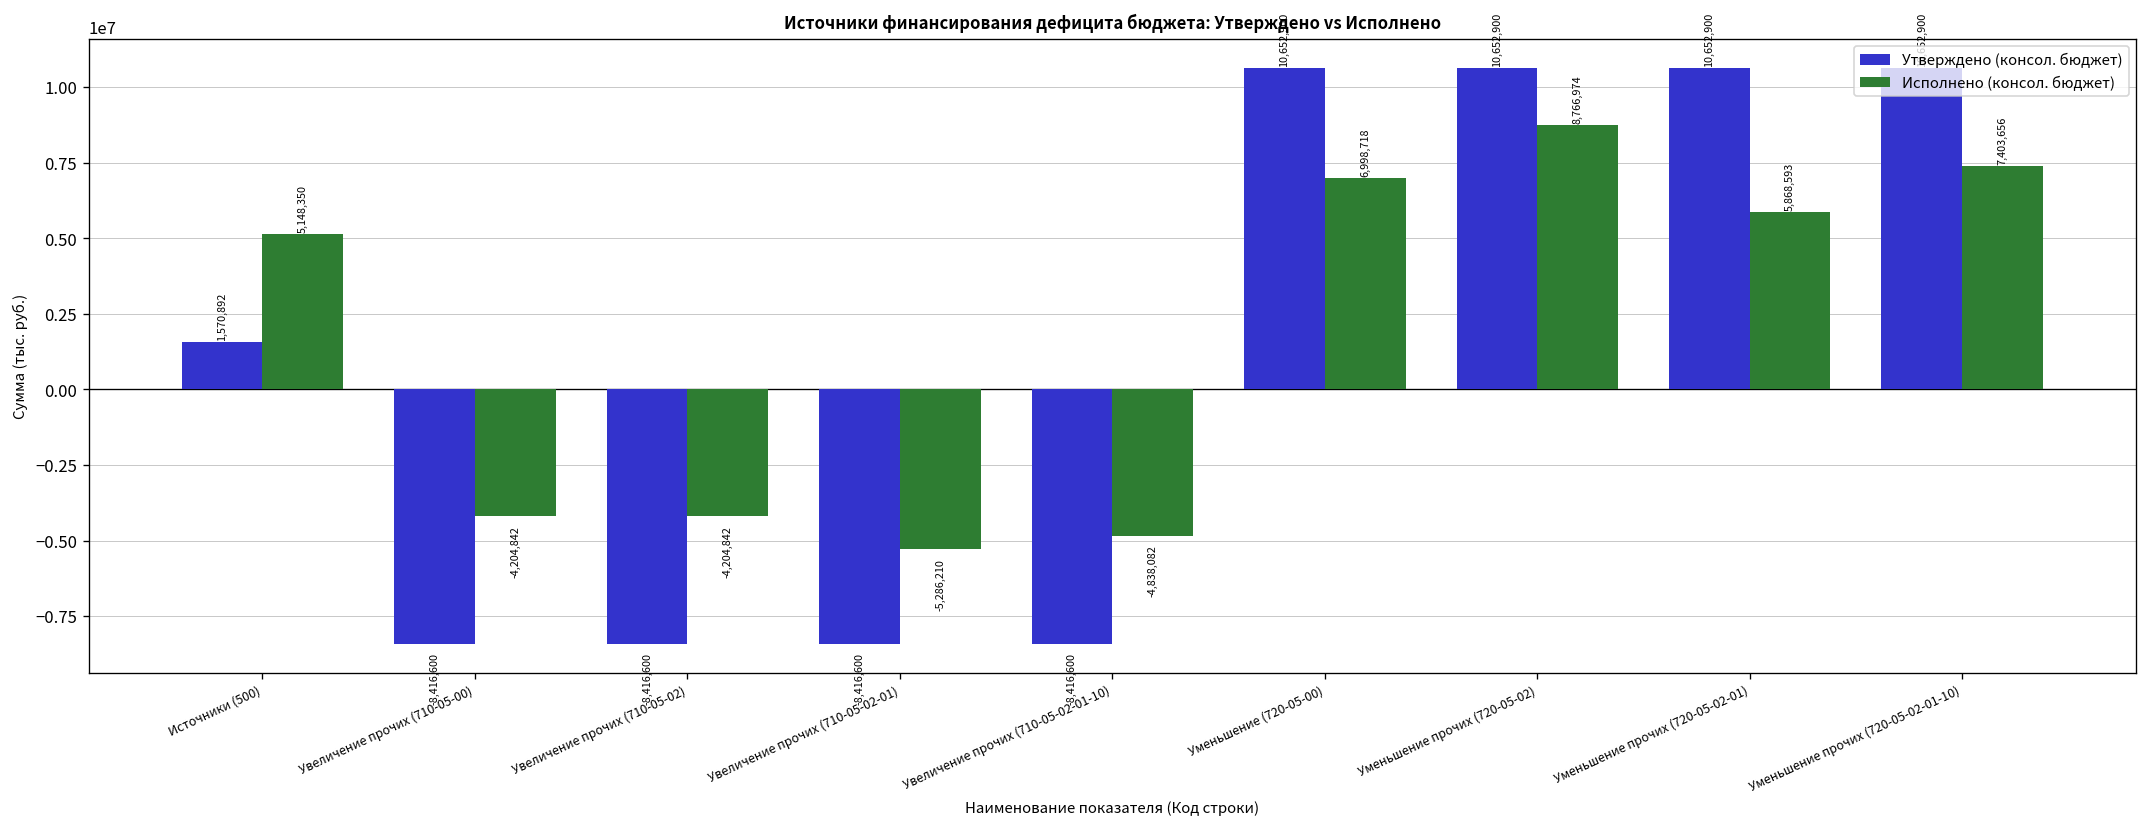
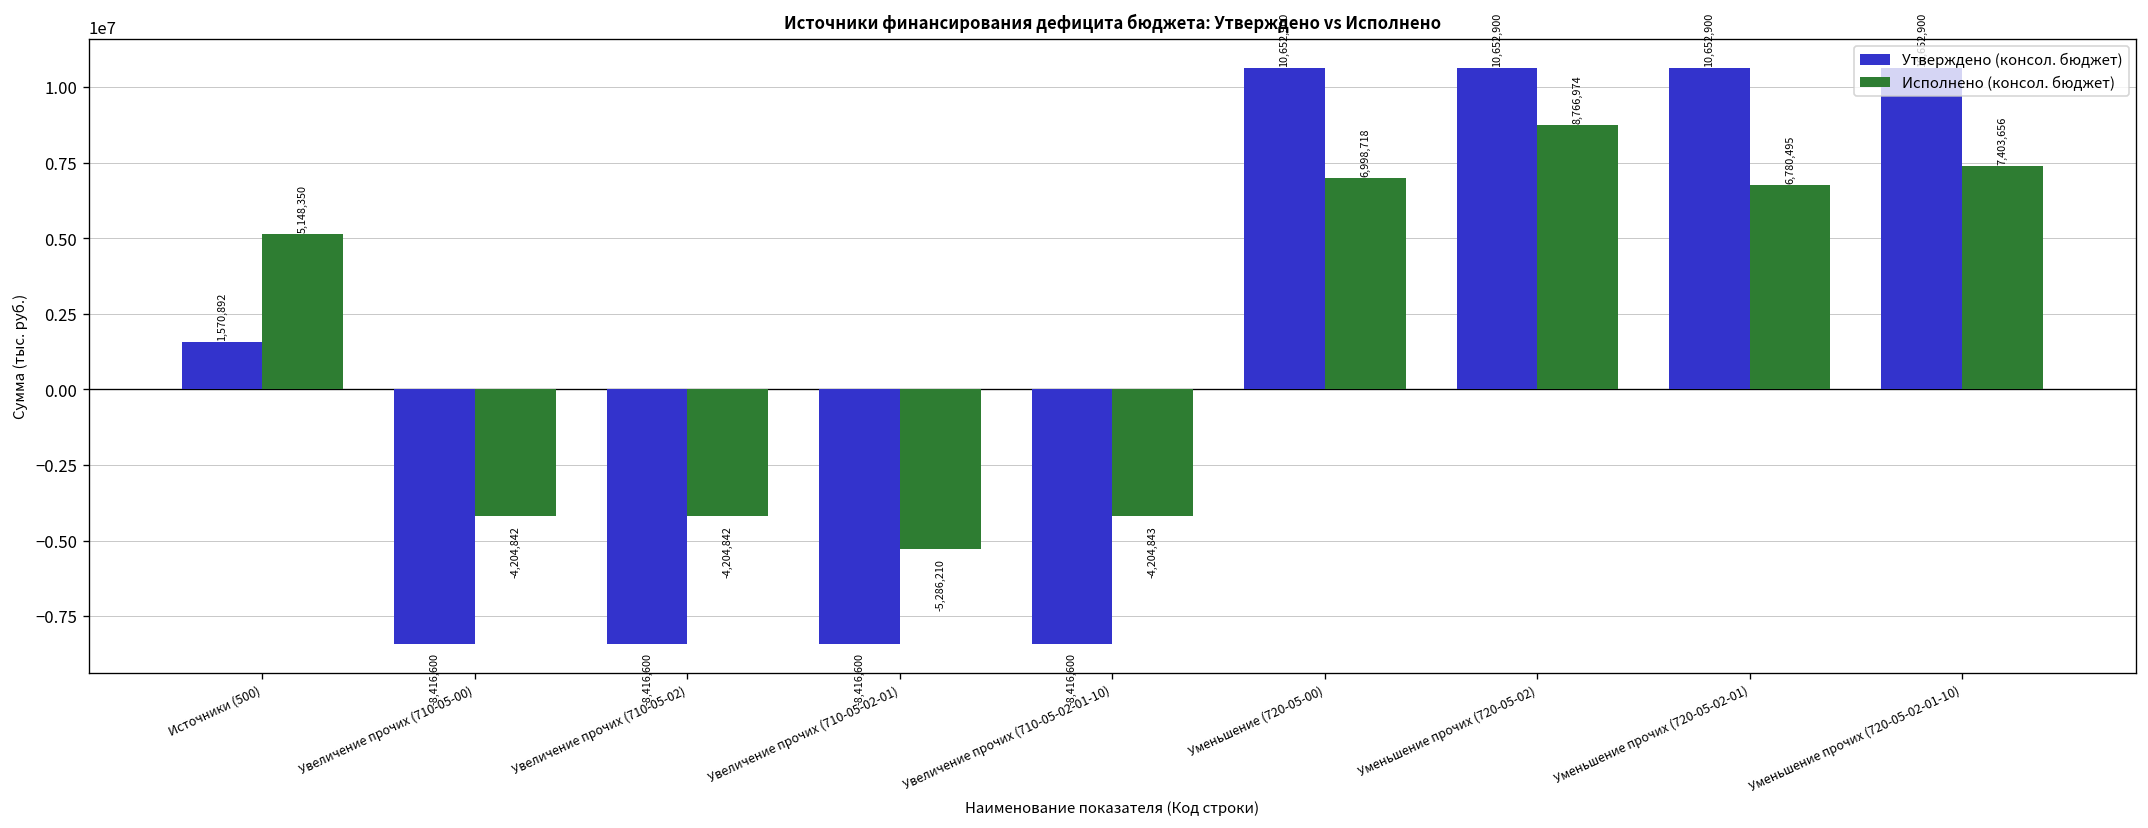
  {
    "Утверждено (консол. бюджет)": {
      "Источники (500)": "1,570,892",
      "Увеличение прочих (710-05-00)": "-8,416,600",
      "Увеличение прочих (710-05-02)": "-8,416,600",
      "Увеличение прочих (710-05-02-01)": "-8,416,600",
      "Увеличение прочих (710-05-02-01-10)": "-8,416,600",
      "Уменьшение (720-05-00)": "10,652,900",
      "Уменьшение прочих (720-05-02)": "10,652,900",
      "Уменьшение прочих (720-05-02-01)": "10,652,900"
    },
    "Исполнено (консол. бюджет)": {
      "Источники (500)": "5,148,350",
      "Увеличение прочих (710-05-00)": "-4,204,842",
      "Увеличение прочих (710-05-02)": "-4,204,842",
      "Увеличение прочих (710-05-02-01)": "-5,286,210",
-     "Увеличение прочих (710-05-02-01-10)": "-4,838,082",
+     "Увеличение прочих (710-05-02-01-10)": "-4,204,843",
      "Уменьшение (720-05-00)": "6,998,718",
      "Уменьшение прочих (720-05-02)": "8,766,974",
-     "Уменьшение прочих (720-05-02-01)": "5,868,593",
+     "Уменьшение прочих (720-05-02-01)": "6,780,495",
      "Уменьшение прочих (720-05-02-01-10)": "7,403,656"
    }
  }
